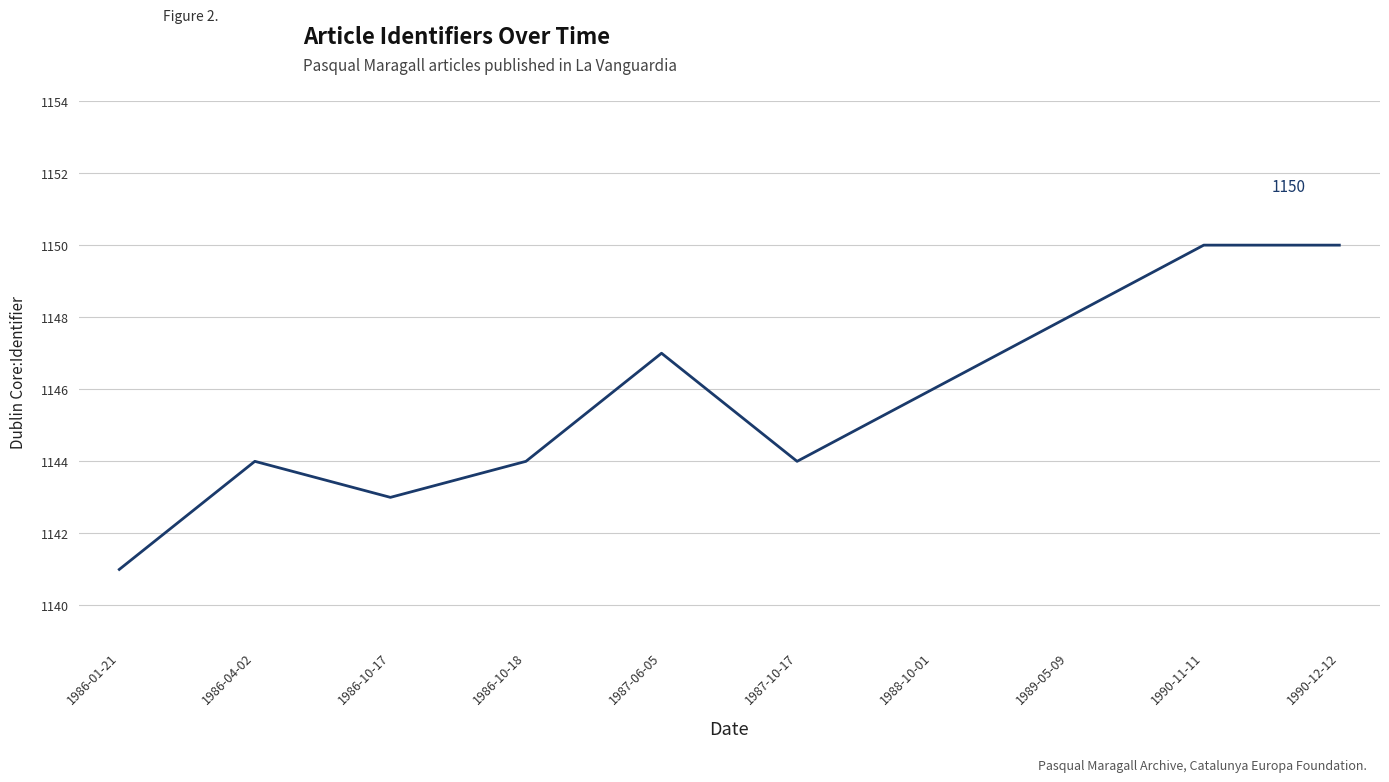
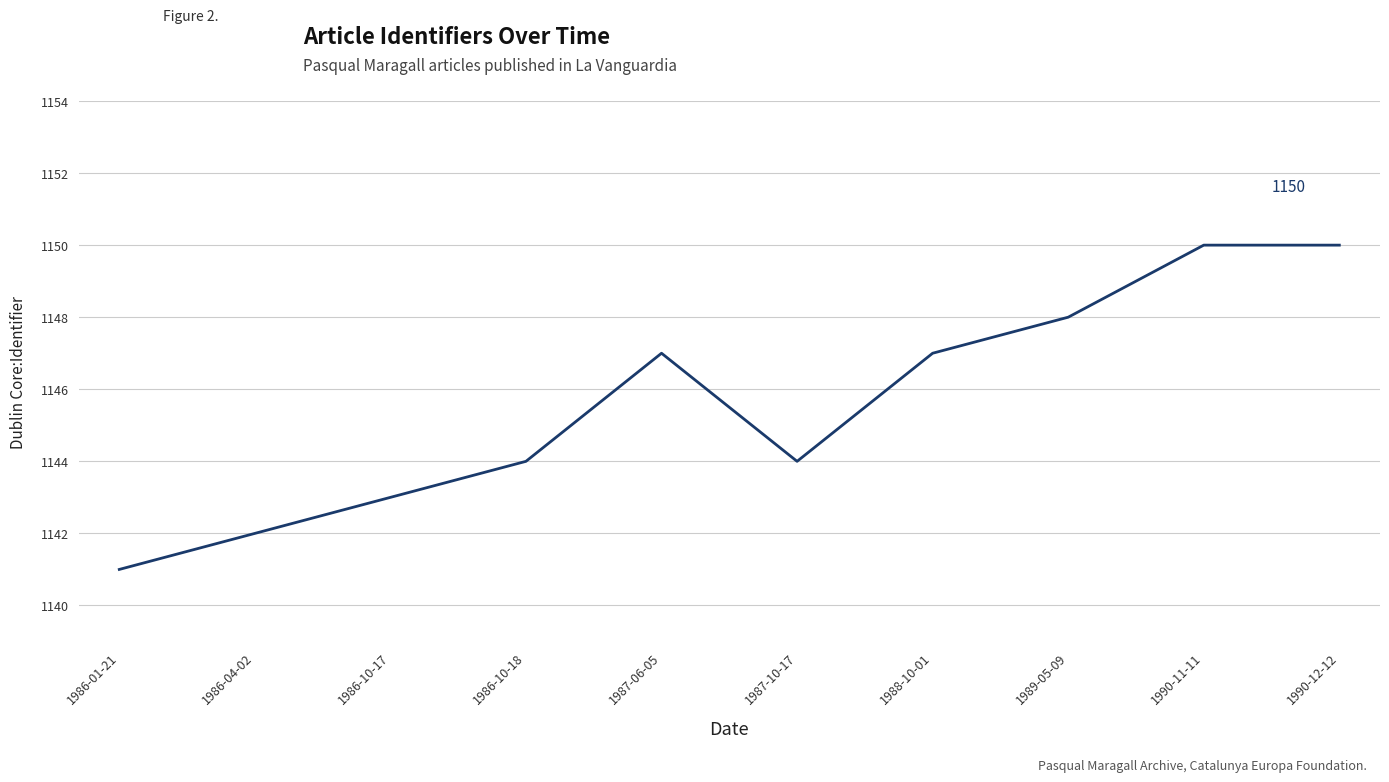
  {
    "1986-01-21": 1141,
-   "1986-04-02": 1144,
+   "1986-04-02": 1142,
    "1986-10-17": 1143,
    "1986-10-18": 1144,
    "1987-06-05": 1147,
    "1987-10-17": 1144,
-   "1988-10-01": 1146,
+   "1988-10-01": 1147,
    "1989-05-09": 1148,
    "1990-11-11": 1150,
    "1990-12-12": 1150
  }
